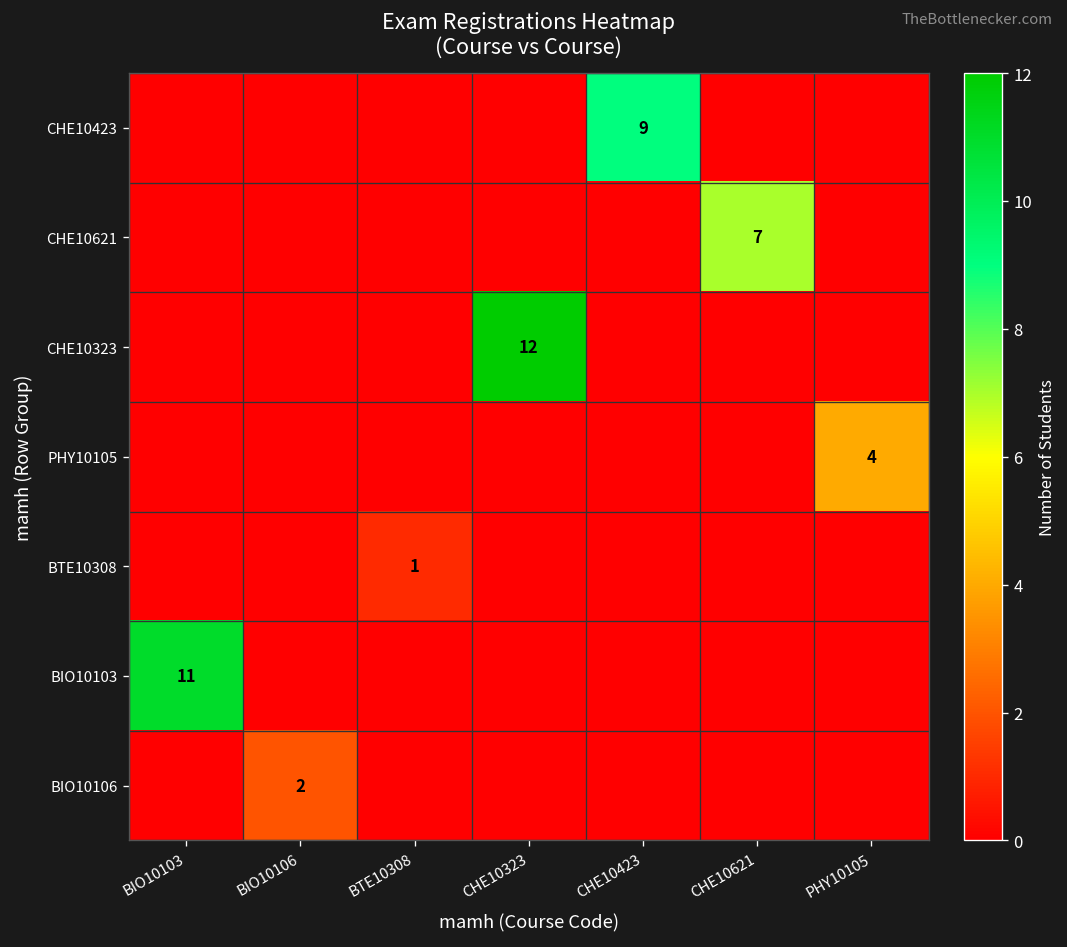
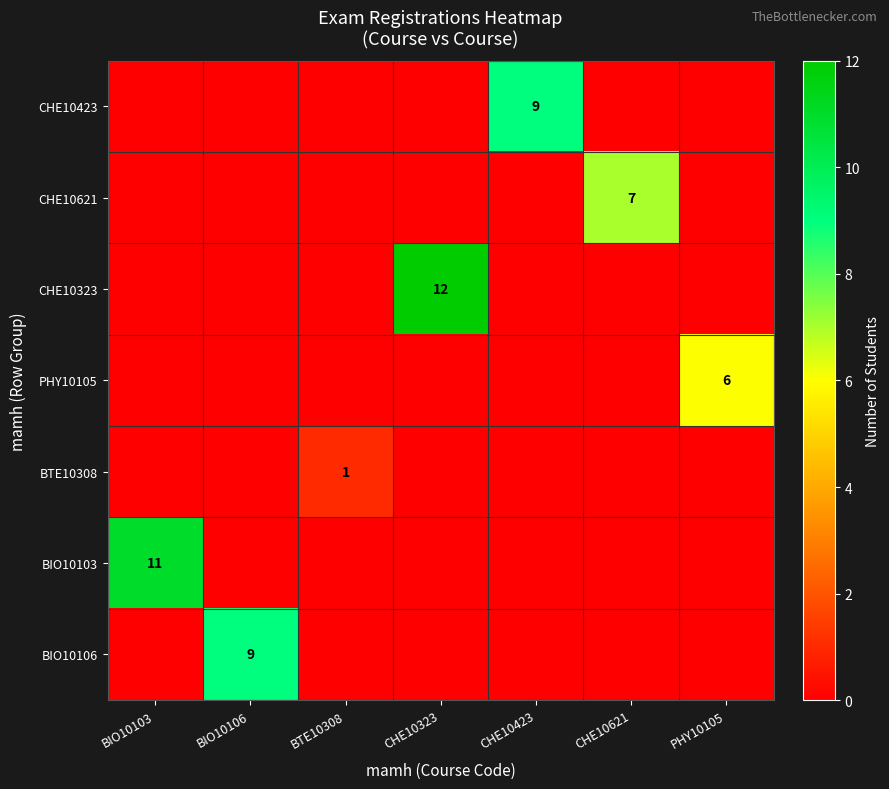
  {
    "CHE10423": {
      "CHE10423": 9
    },
    "CHE10621": {
      "CHE10621": 7
    },
    "CHE10323": {
      "CHE10323": 12
    },
    "PHY10105": {
-     "PHY10105": 4
+     "PHY10105": 6
    },
    "BTE10308": {
      "BTE10308": 1
    },
    "BIO10103": {
      "BIO10103": 11
    },
    "BIO10106": {
-     "BIO10106": 2
+     "BIO10106": 9
    }
  }
